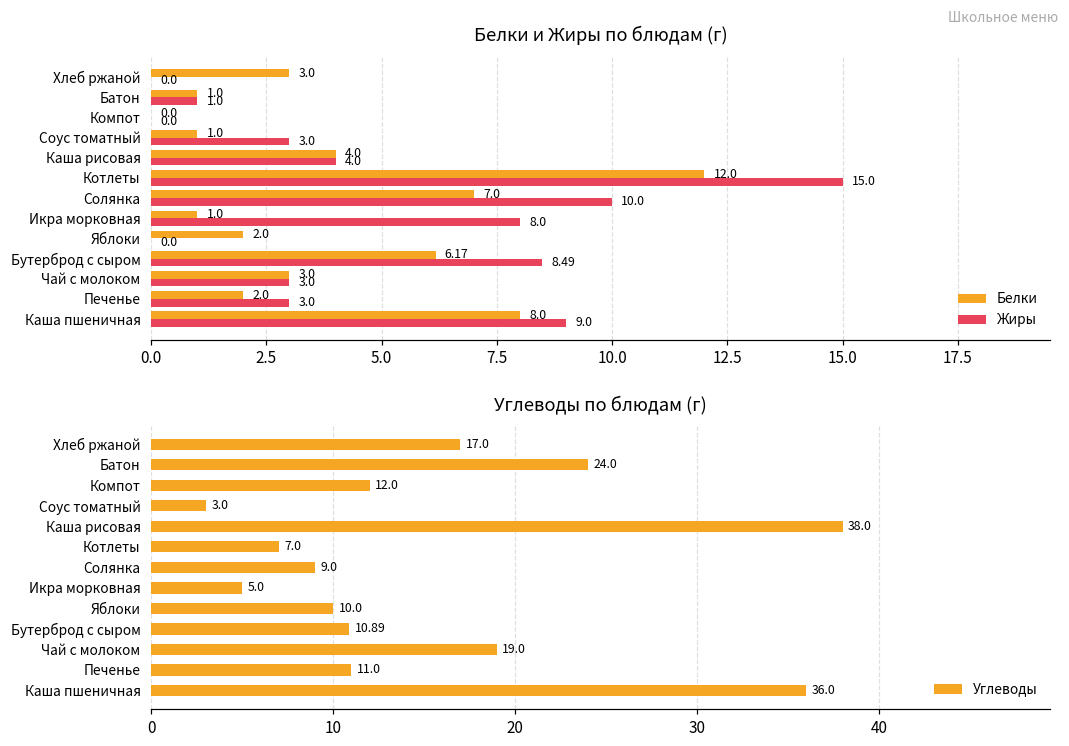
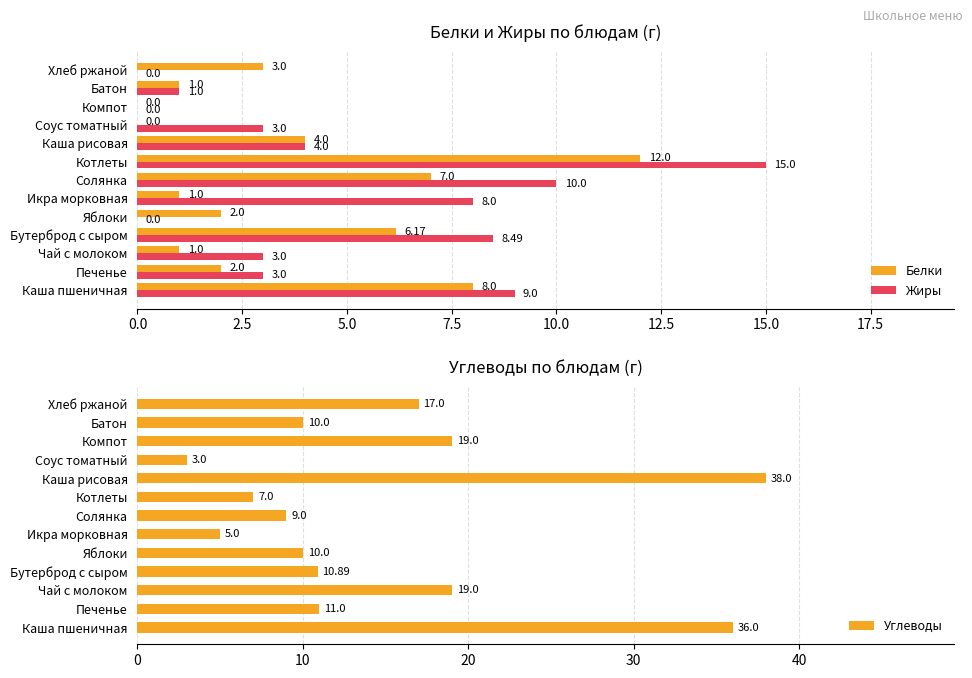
  {
    "Белки и Жиры по блюдам (г)": {
      "Белки": {
        "Хлеб ржаной": 3.0,
-       "Соус томатный": 1.0,
+       "Соус томатный": 0.0,
        "Котлеты": 12.0,
        "Солянка": 7.0,
        "Икра морковная": 1.0,
        "Яблоки": 2.0,
        "Бутерброд с сыром": 6.17,
-       "Чай с молоком": 3.0,
+       "Чай с молоком": 1.0,
        "Печенье": 2.0,
        "Каша пшеничная": 8.0
      },
      "Жиры": {
        "Хлеб ржаной": 0.0,
        "Соус томатный": 3.0,
        "Котлеты": 15.0,
        "Солянка": 10.0,
        "Икра морковная": 8.0,
        "Яблоки": 0.0,
        "Бутерброд с сыром": 8.49,
        "Чай с молоком": 3.0,
        "Печенье": 3.0,
        "Каша пшеничная": 9.0
      }
    },
    "Углеводы по блюдам (г)": {
      "Хлеб ржаной": 17.0,
-     "Батон": 24.0,
-     "Компот": 12.0,
+     "Батон": 10.0,
+     "Компот": 19.0,
      "Соус томатный": 3.0,
      "Каша рисовая": 38.0,
      "Котлеты": 7.0,
      "Солянка": 9.0,
      "Икра морковная": 5.0,
      "Яблоки": 10.0,
      "Бутерброд с сыром": 10.89,
      "Чай с молоком": 19.0,
      "Печенье": 11.0,
      "Каша пшеничная": 36.0
    }
  }
